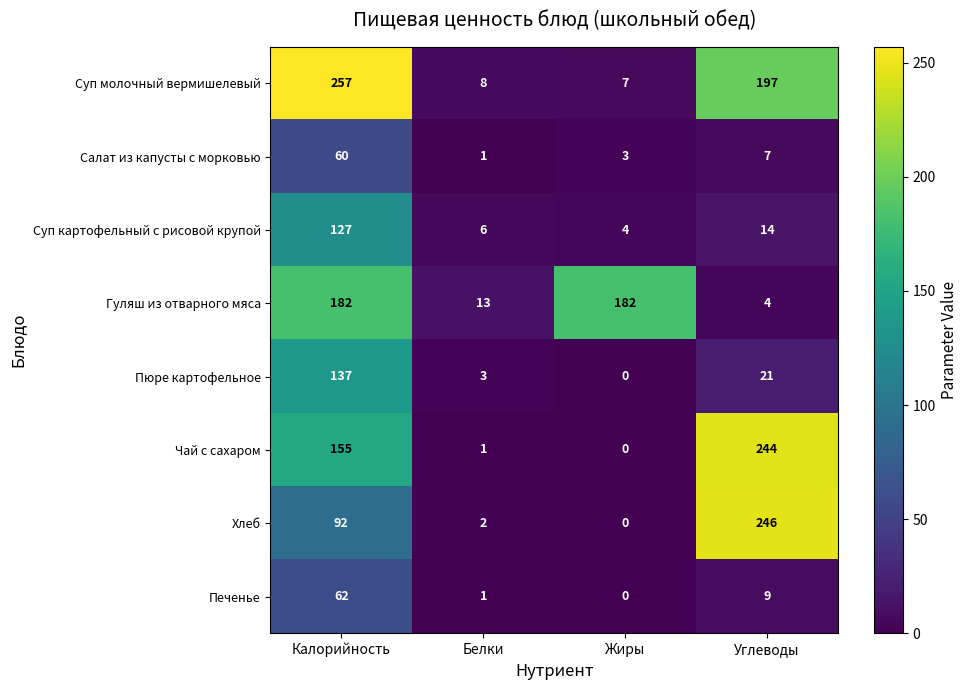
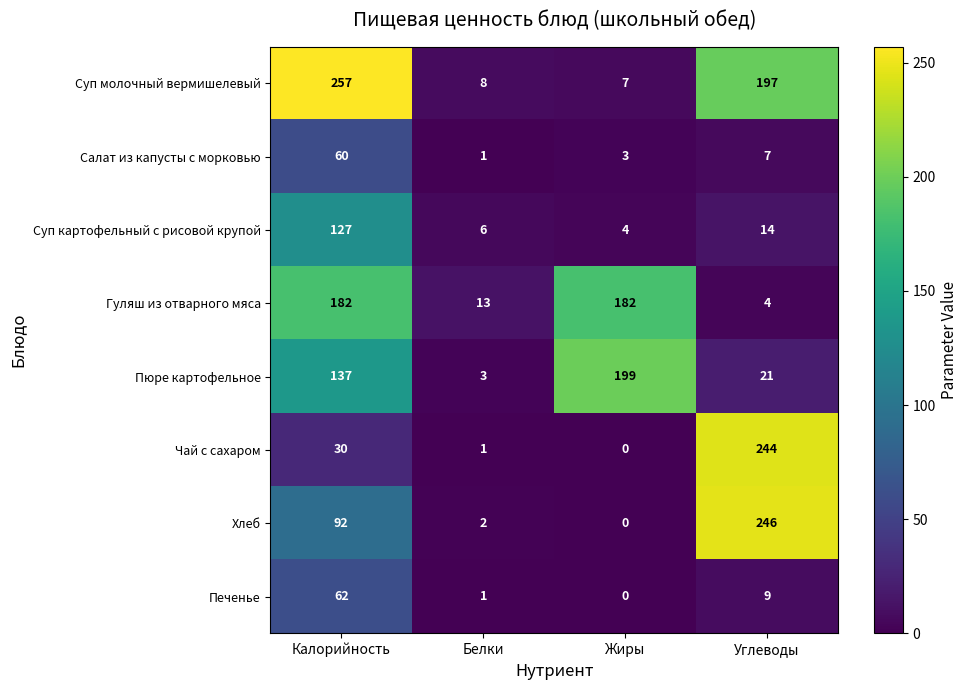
  {
    "Суп молочный вермишелевый": {
      "Калорийность": 257,
      "Белки": 8,
      "Жиры": 7,
      "Углеводы": 197
    },
    "Салат из капусты с морковью": {
      "Калорийность": 60,
      "Белки": 1,
      "Жиры": 3,
      "Углеводы": 7
    },
    "Суп картофельный с рисовой крупой": {
      "Калорийность": 127,
      "Белки": 6,
      "Жиры": 4,
      "Углеводы": 14
    },
    "Гуляш из отварного мяса": {
      "Калорийность": 182,
      "Белки": 13,
      "Жиры": 182,
      "Углеводы": 4
    },
    "Пюре картофельное": {
      "Калорийность": 137,
      "Белки": 3,
-     "Жиры": 0,
+     "Жиры": 199,
      "Углеводы": 21
    },
    "Чай с сахаром": {
-     "Калорийность": 155,
+     "Калорийность": 30,
      "Белки": 1,
      "Жиры": 0,
      "Углеводы": 244
    },
    "Хлеб": {
      "Калорийность": 92,
      "Белки": 2,
      "Жиры": 0,
      "Углеводы": 246
    },
    "Печенье": {
      "Калорийность": 62,
      "Белки": 1,
      "Жиры": 0,
      "Углеводы": 9
    }
  }
